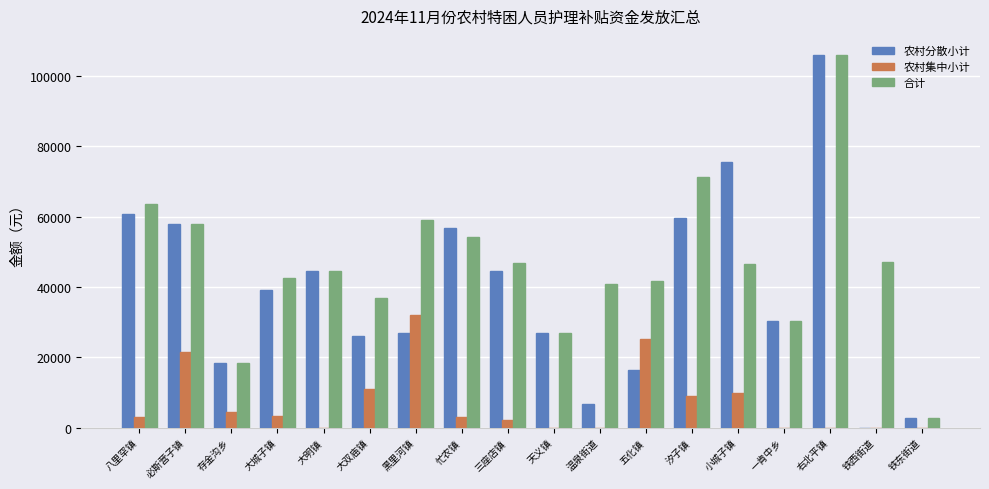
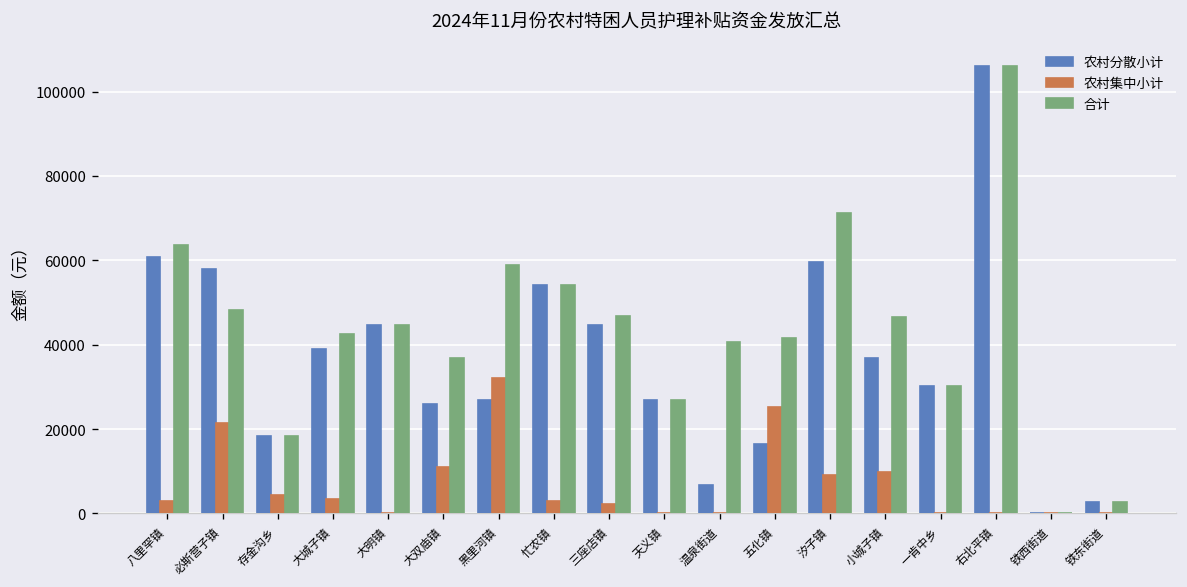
  {
    "农村分散小计": {
      "八里罕镇": 61000,
      "必斯营子镇": 58000,
      "存金沟乡": 18000,
      "大城子镇": 39000,
      "大明镇": 45000,
      "大双庙镇": 26000,
      "黑里河镇": 27000,
-     "忙农镇": 57000,
+     "忙农镇": 54000,
      "三座店镇": 45000,
      "天义镇": 27000,
      "温泉街道": 7000,
      "五化镇": 16000,
      "汐子镇": 60000,
-     "小城子镇": 75000,
+     "小城子镇": 37000,
      "一肯中乡": 30000,
      "右北平镇": 106000,
      "铁西街道": 0,
      "铁东街道": 3000
    },
    "农村集中小计": {
      "八里罕镇": 3000,
      "必斯营子镇": 22000,
      "存金沟乡": 4000,
      "大城子镇": 3000,
      "大明镇": 0,
      "大双庙镇": 11000,
      "黑里河镇": 32000,
      "忙农镇": 3000,
      "三座店镇": 2000,
      "天义镇": 0,
      "温泉街道": 0,
      "五化镇": 25000,
      "汐子镇": 9000,
      "小城子镇": 10000,
      "一肯中乡": 0,
      "右北平镇": 0,
      "铁西街道": 0,
      "铁东街道": 0
    },
    "合计": {
      "八里罕镇": 64000,
-     "必斯营子镇": 58000,
+     "必斯营子镇": 48000,
      "存金沟乡": 18000,
      "大城子镇": 42000,
      "大明镇": 45000,
      "大双庙镇": 37000,
      "黑里河镇": 59000,
      "忙农镇": 54000,
      "三座店镇": 47000,
      "天义镇": 27000,
      "温泉街道": 41000,
      "五化镇": 42000,
      "汐子镇": 71000,
      "小城子镇": 47000,
      "一肯中乡": 30000,
      "右北平镇": 106000,
-     "铁西街道": 47000,
+     "铁西街道": 0,
      "铁东街道": 3000
    }
  }
